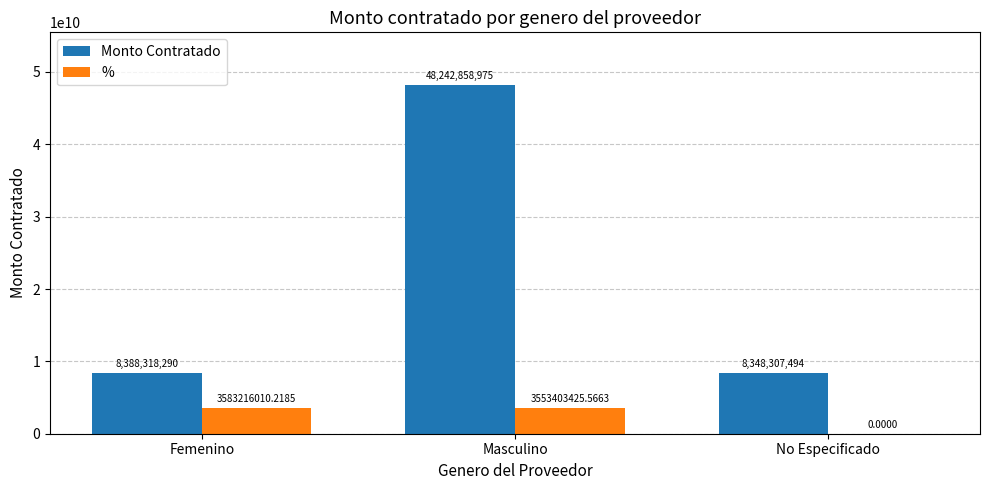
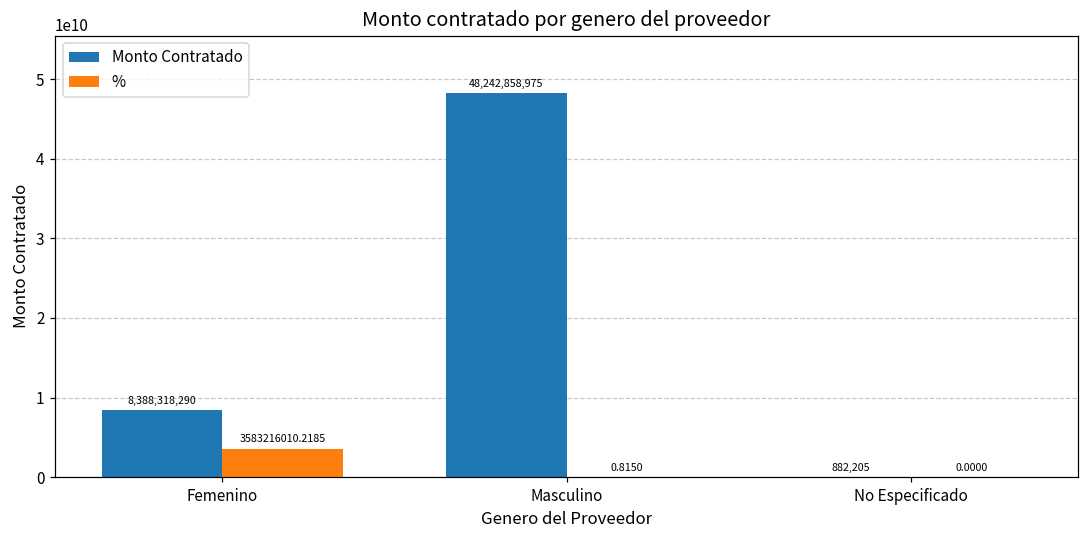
  {
    "Monto Contratado": {
      "Femenino": "8,388,318,290",
      "Masculino": "48,242,858,975",
-     "No Especificado": "8,348,307,494"
+     "No Especificado": "882,205"
    },
    "%": {
      "Femenino": "3583216010.2185",
-     "Masculino": "3553403425.5663",
+     "Masculino": "0.8150",
      "No Especificado": "0.0000"
    }
  }
